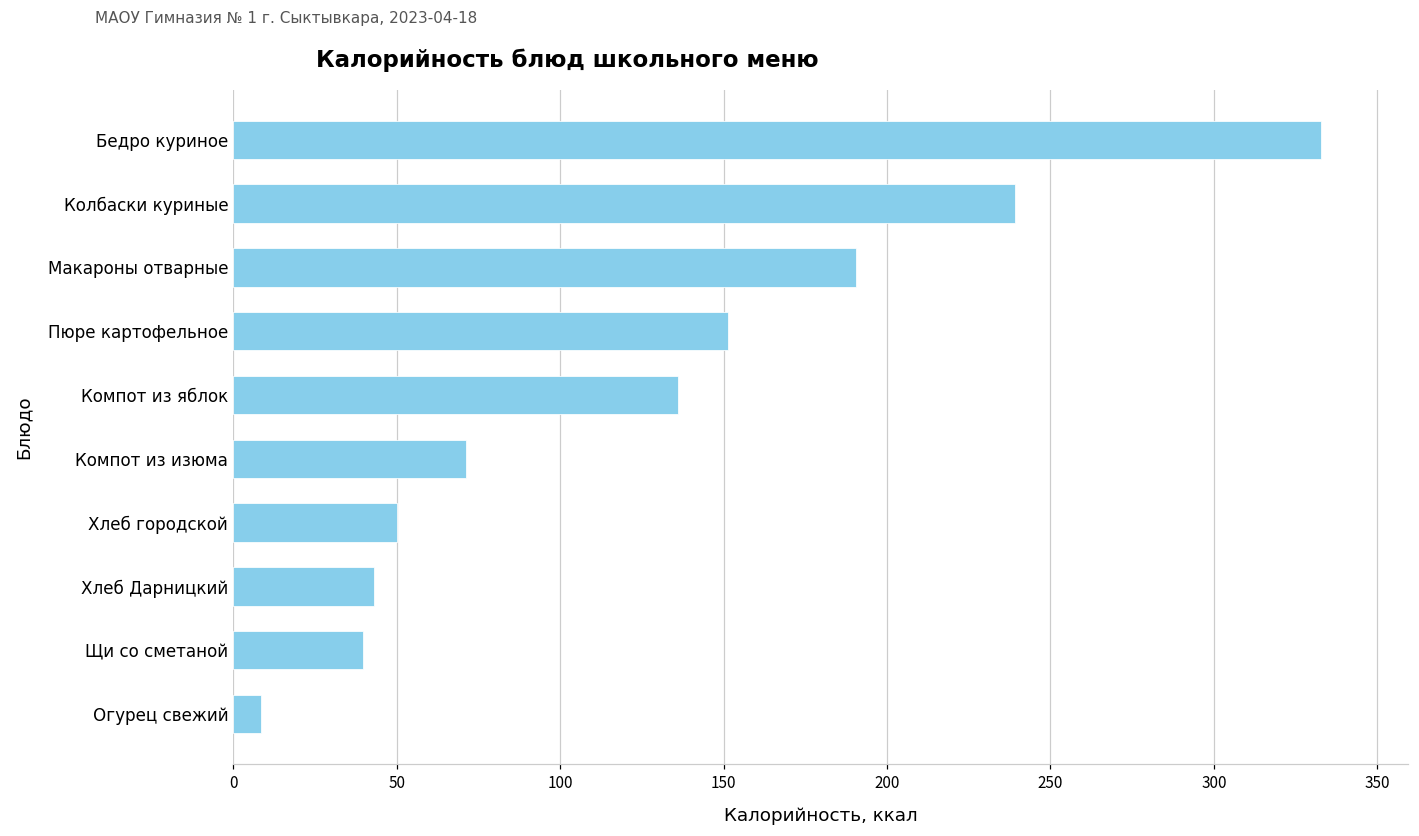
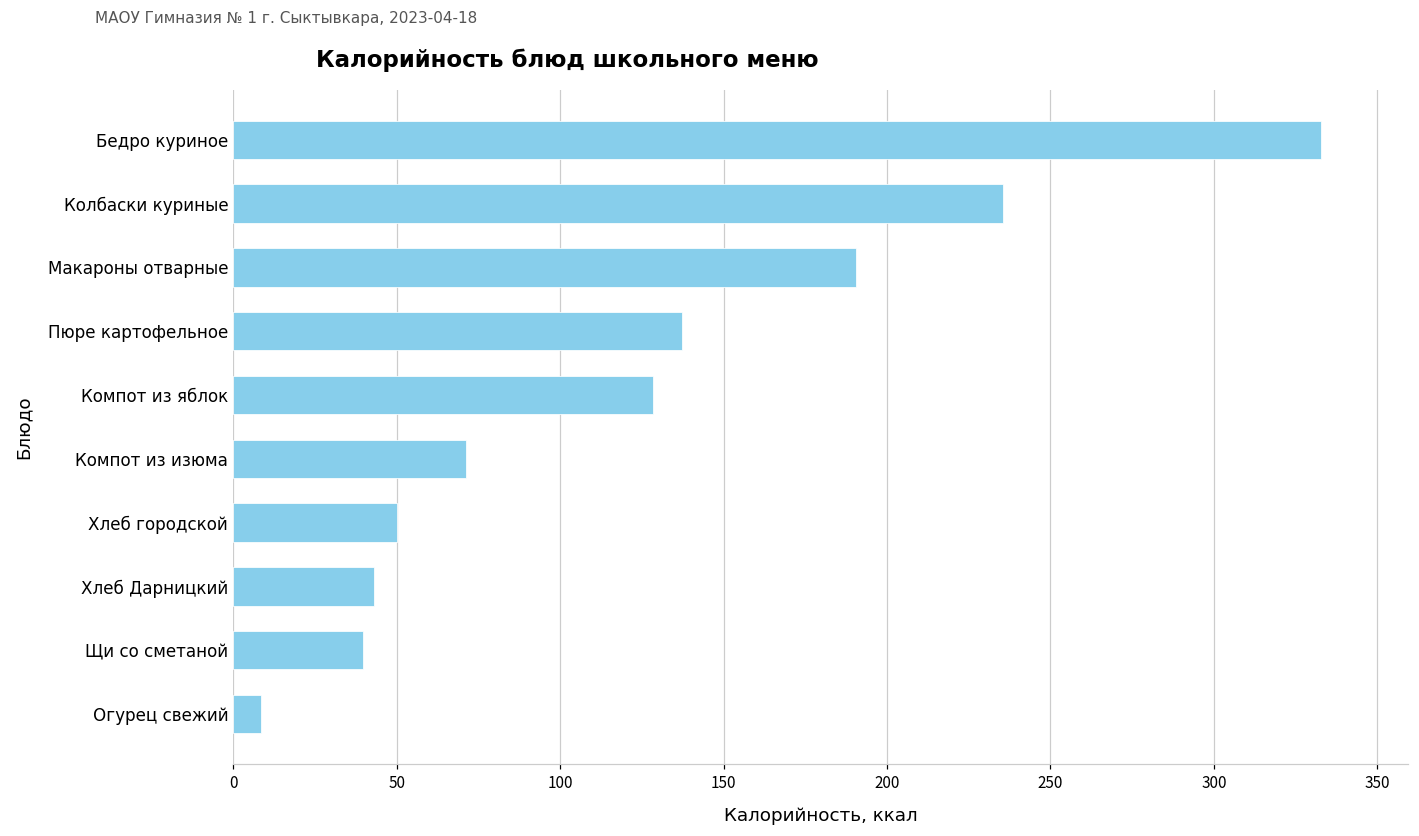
  {
    "Бедро куриное": 333,
-   "Колбаски куриные": 239,
+   "Колбаски куриные": 235,
    "Макароны отварные": 191,
-   "Пюре картофельное": 151,
-   "Компот из яблок": 136,
+   "Пюре картофельное": 137,
+   "Компот из яблок": 128,
    "Компот из изюма": 71,
    "Хлеб городской": 50,
    "Хлеб Дарницкий": 43,
    "Щи со сметаной": 40,
    "Огурец свежий": 8
  }
